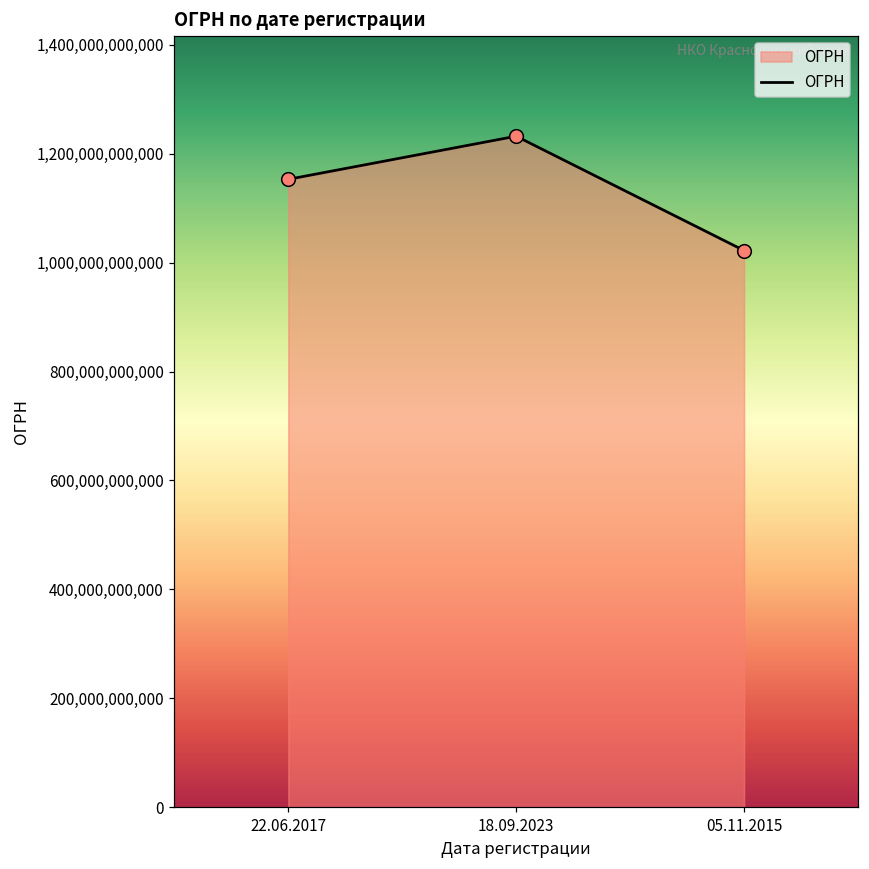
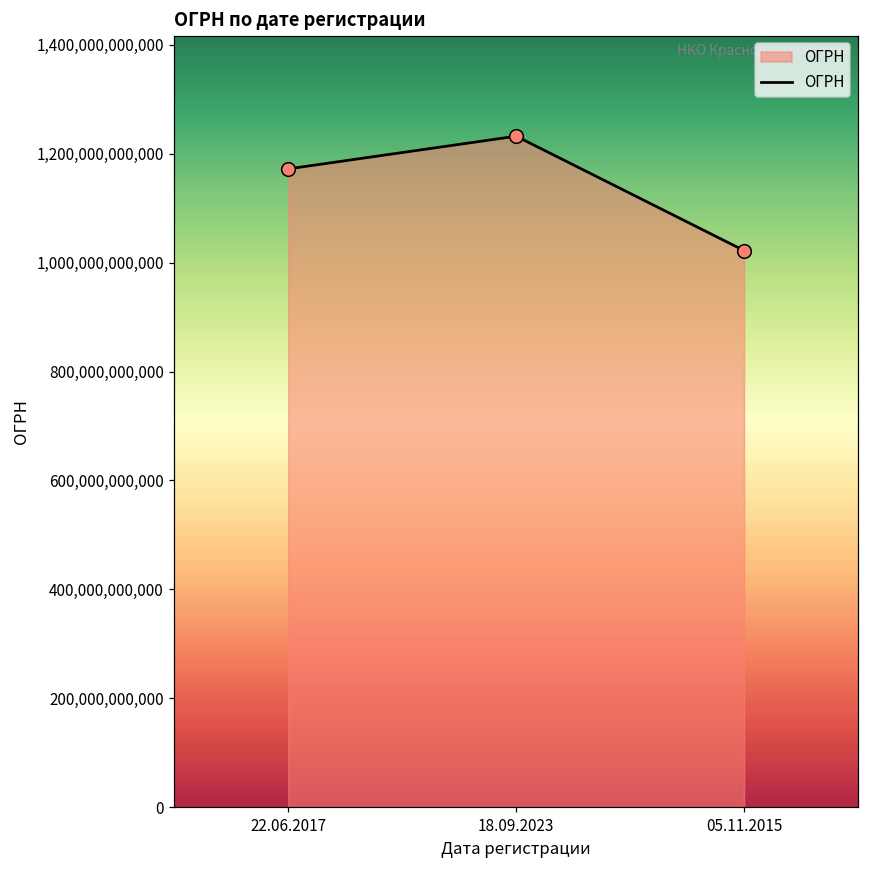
  {
-   "22.06.2017": "1,150,000,000,000",
+   "22.06.2017": "1,170,000,000,000",
    "18.09.2023": "1,230,000,000,000",
    "05.11.2015": "1,020,000,000,000"
  }
